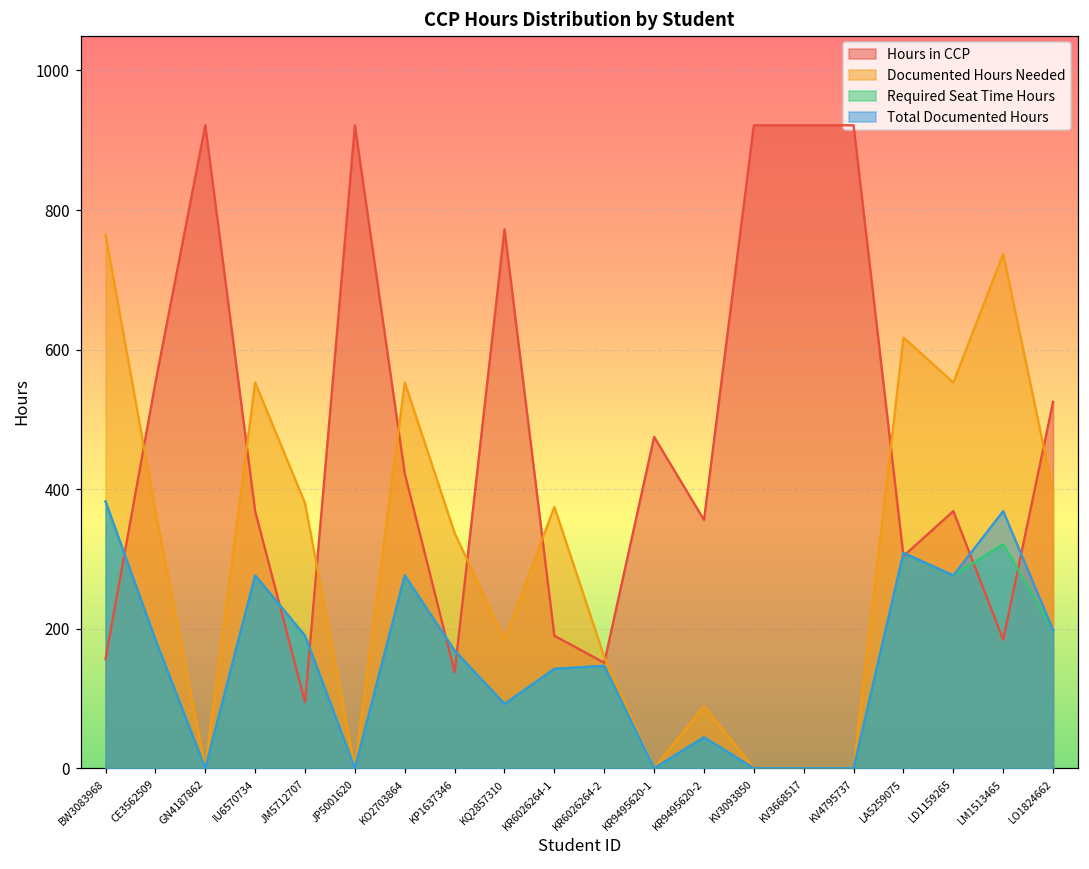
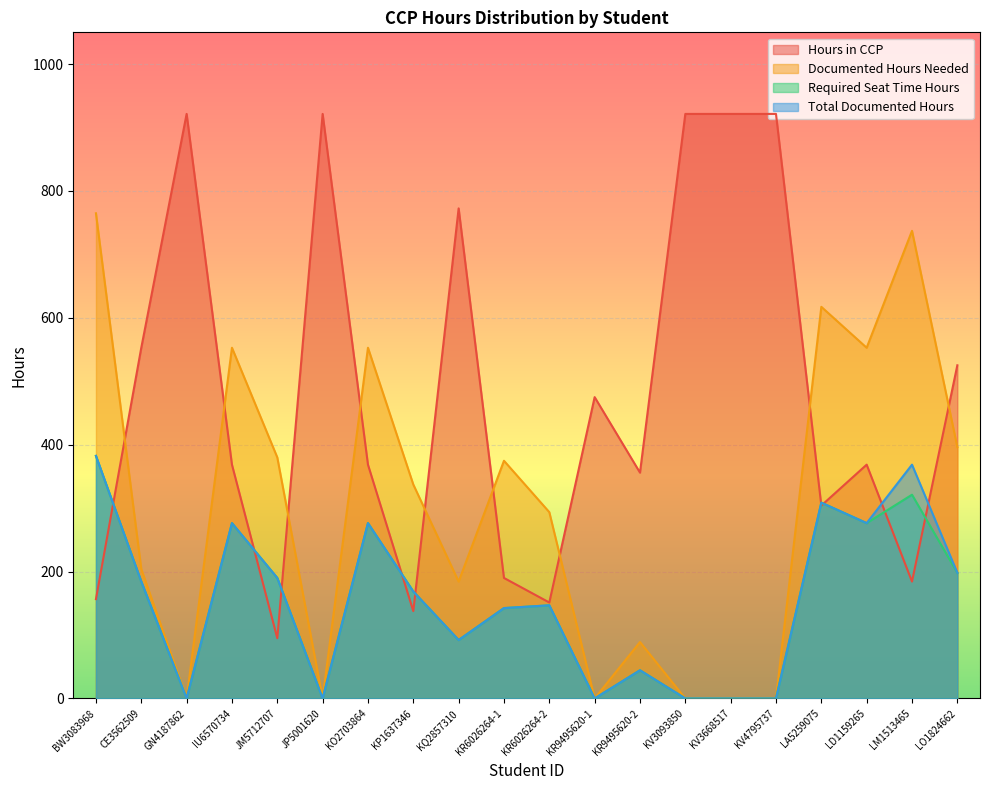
  {
    "Hours in CCP": {
      "BW3083968": 160,
      "CE3562509": 550,
      "GN4187862": 920,
      "IU6570734": 370,
      "JM5712707": 100,
      "JP5001620": 920,
-     "KO2703864": 420,
+     "KO2703864": 370,
      "KP1637346": 140,
      "KQ2857310": 770,
      "KR6026264-1": 190,
      "KR6026264-2": 150,
      "KR9495620-1": 480,
      "KR9495620-2": 360,
      "KV3093850": 920,
      "KV3668517": 920,
      "LA5259075": 300,
      "LD1159265": 370,
      "LM1513465": 180,
      "LO1824662": 530
    },
    "Documented Hours Needed": {
      "BW3083968": 760,
-     "CE3562509": 370,
+     "CE3562509": 200,
      "IU6570734": 550,
      "JM5712707": 380,
      "KO2703864": 550,
      "KP1637346": 340,
      "KQ2857310": 180,
      "KR6026264-1": 370,
-     "KR6026264-2": 160,
+     "KR6026264-2": 290,
      "KR9495620-2": 90,
      "LA5259075": 620,
      "LD1159265": 550,
      "LM1513465": 740,
      "LO1824662": 400
    },
    "Required Seat Time Hours": {
      "LM1513465": 320
    },
    "Total Documented Hours": {
      "LM1513465": 370
    }
  }
